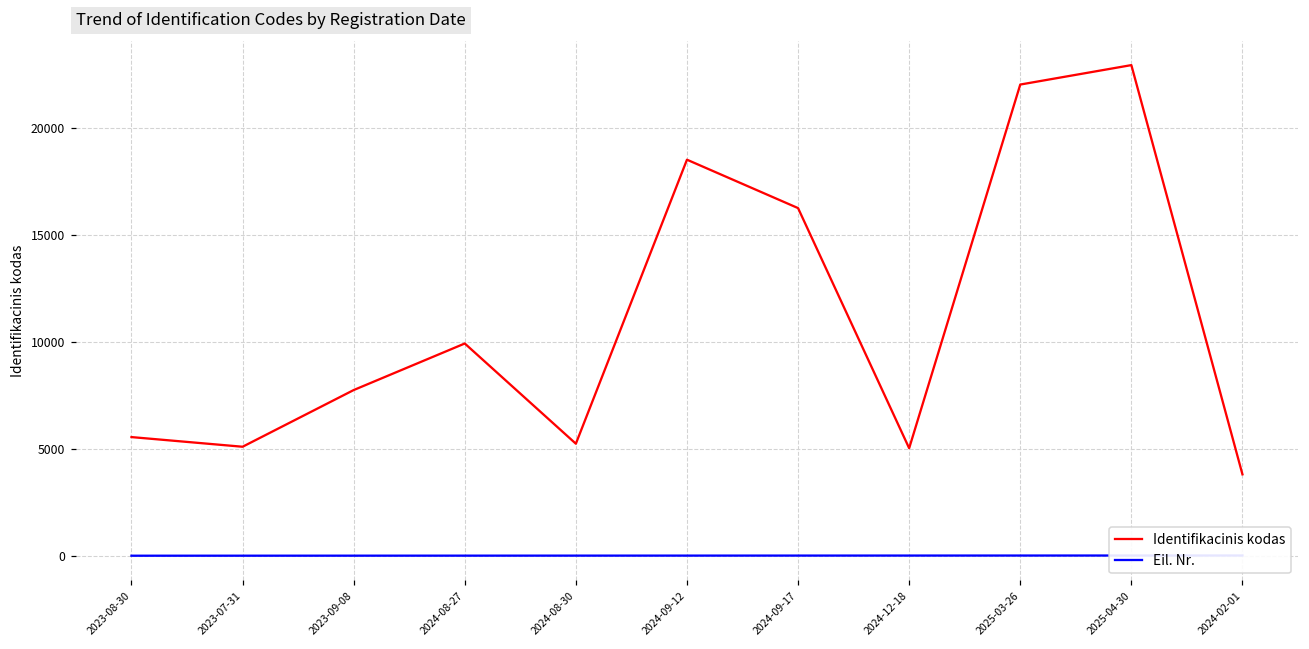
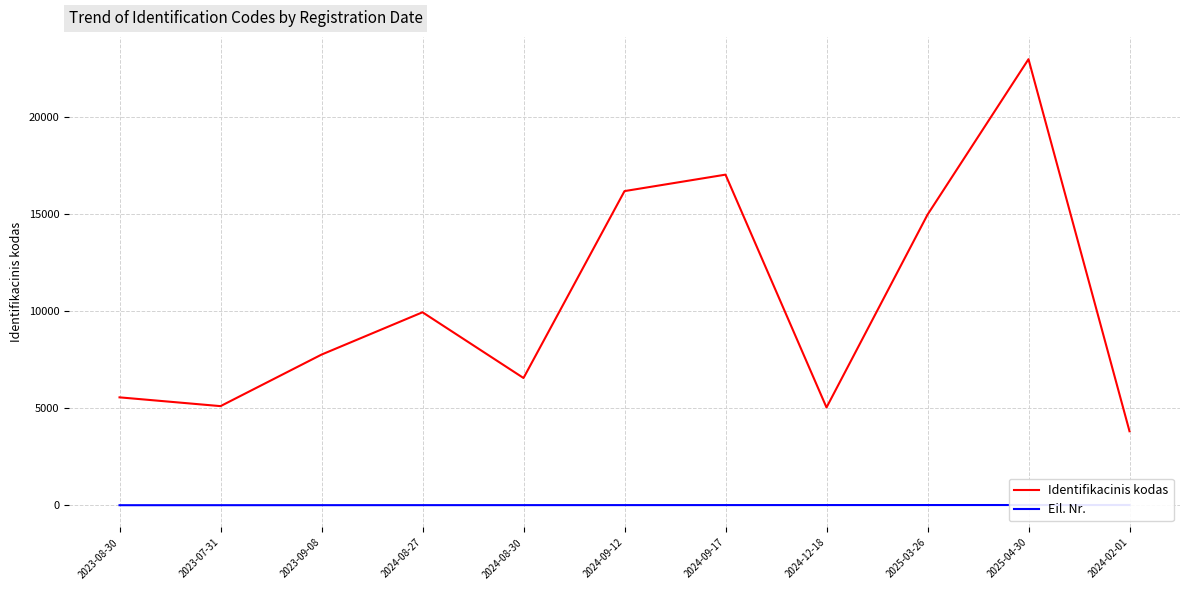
  {
    "Identifikacinis kodas": {
      "2023-08-30": 5600,
      "2023-07-31": 5100,
      "2023-09-08": 7800,
      "2024-08-27": 9900,
-     "2024-08-30": 5200,
-     "2024-09-12": 18500,
-     "2024-09-17": 16300,
+     "2024-08-30": 6500,
+     "2024-09-12": 16200,
+     "2024-09-17": 17000,
      "2024-12-18": 5000,
-     "2025-03-26": 22100,
+     "2025-03-26": 15000,
      "2025-04-30": 23000,
      "2024-02-01": 3800
    },
    "Eil. Nr.": {
      "2023-08-30": 0,
      "2023-07-31": 0,
      "2023-09-08": 0,
      "2024-08-27": 0,
      "2024-08-30": 0,
      "2024-09-12": 0,
      "2024-09-17": 0,
      "2024-12-18": 0,
      "2025-03-26": 0
    }
  }
